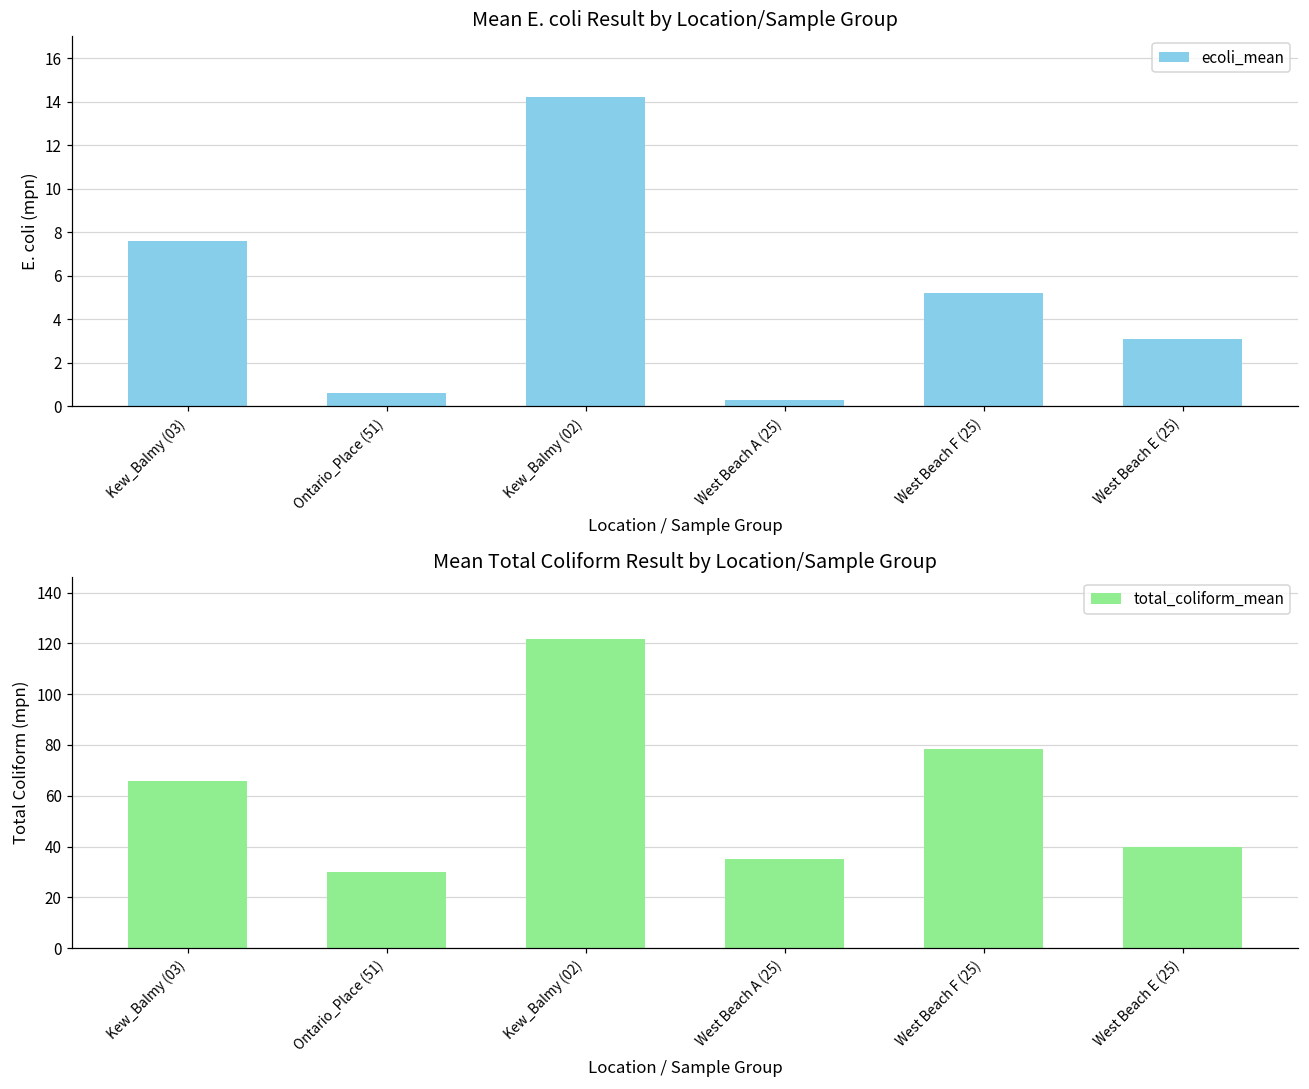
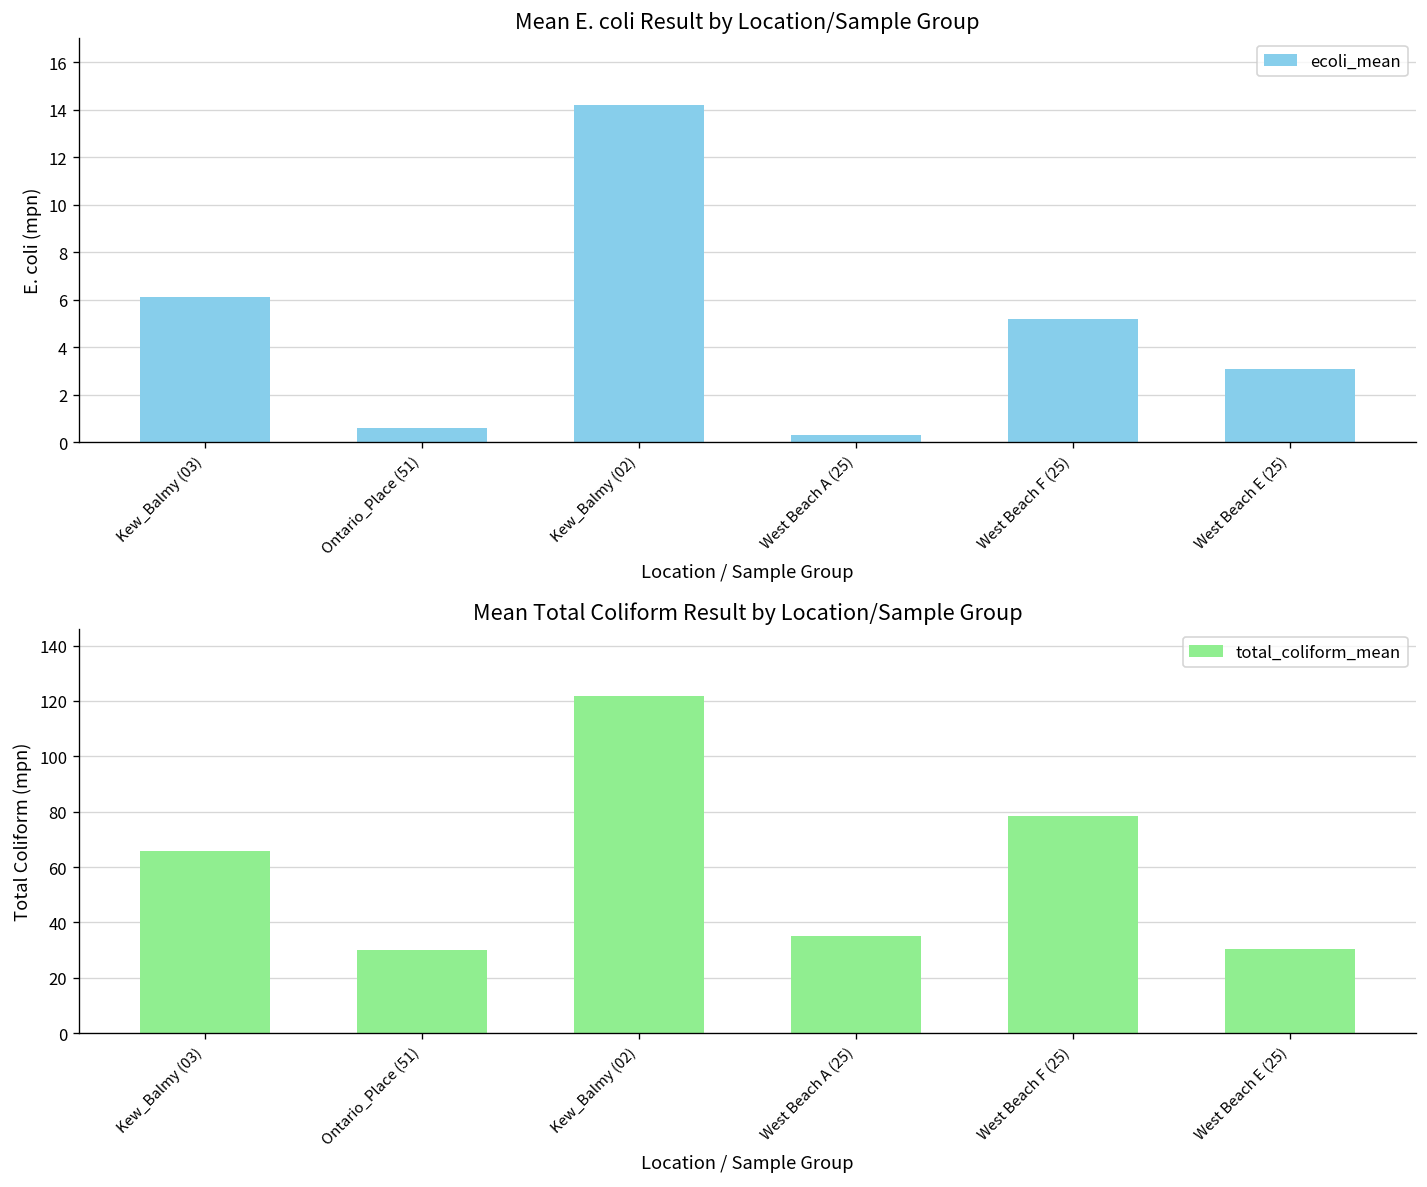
  {
    "Mean E. coli Result by Location/Sample Group": {
-     "Kew_Balmy (03)": 7.6,
+     "Kew_Balmy (03)": 6.1,
      "Ontario_Place (51)": 0.6,
      "Kew_Balmy (02)": 14.2,
      "West Beach A (25)": 0.3,
      "West Beach F (25)": 5.2,
      "West Beach E (25)": 3.1
    },
    "Mean Total Coliform Result by Location/Sample Group": {
      "Kew_Balmy (03)": 66,
      "Ontario_Place (51)": 30,
      "Kew_Balmy (02)": 122,
      "West Beach A (25)": 35,
      "West Beach F (25)": 78,
-     "West Beach E (25)": 40
+     "West Beach E (25)": 30
    }
  }
